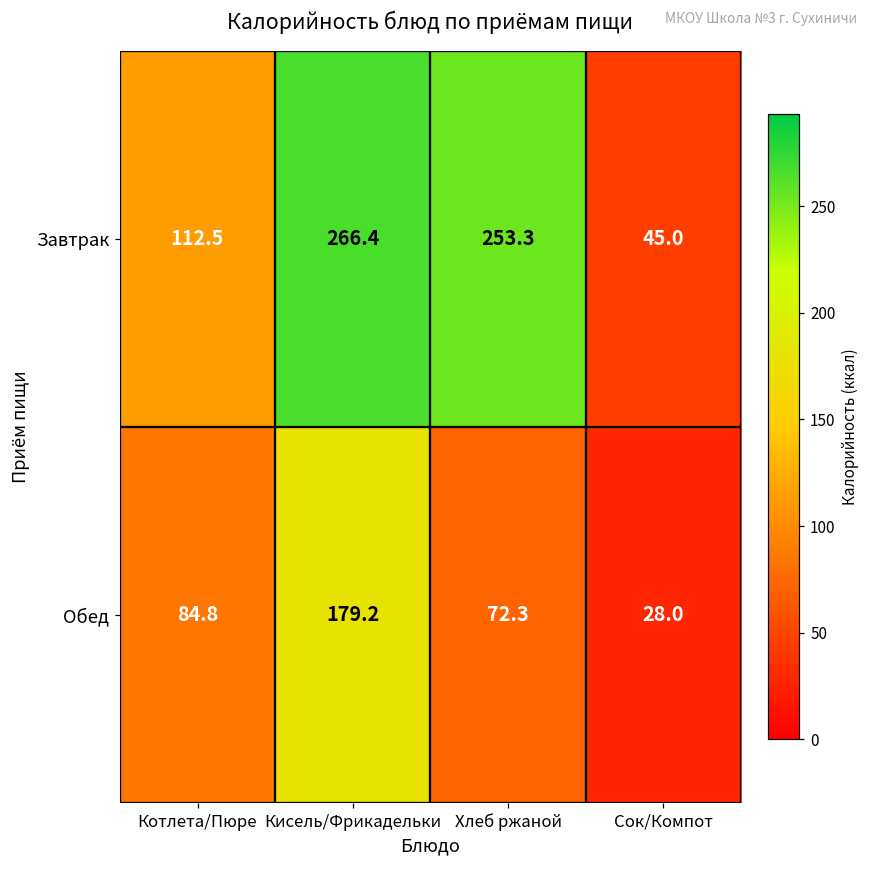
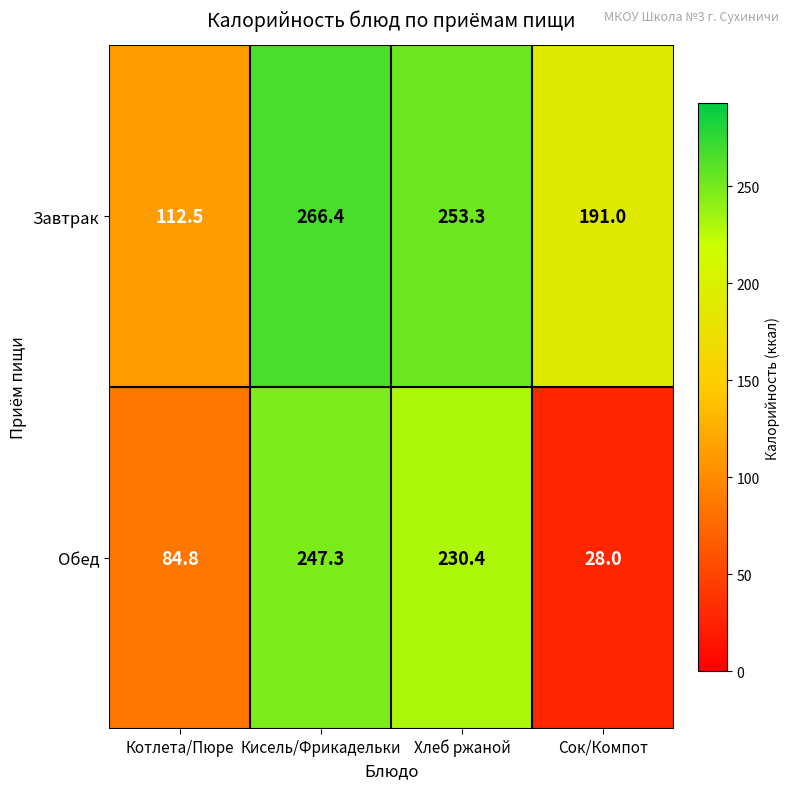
  {
    "Завтрак": {
      "Котлета/Пюре": 112.5,
      "Кисель/Фрикадельки": 266.4,
      "Хлеб ржаной": 253.3,
-     "Сок/Компот": 45.0
+     "Сок/Компот": 191.0
    },
    "Обед": {
      "Котлета/Пюре": 84.8,
-     "Кисель/Фрикадельки": 179.2,
-     "Хлеб ржаной": 72.3,
+     "Кисель/Фрикадельки": 247.3,
+     "Хлеб ржаной": 230.4,
      "Сок/Компот": 28.0
    }
  }
